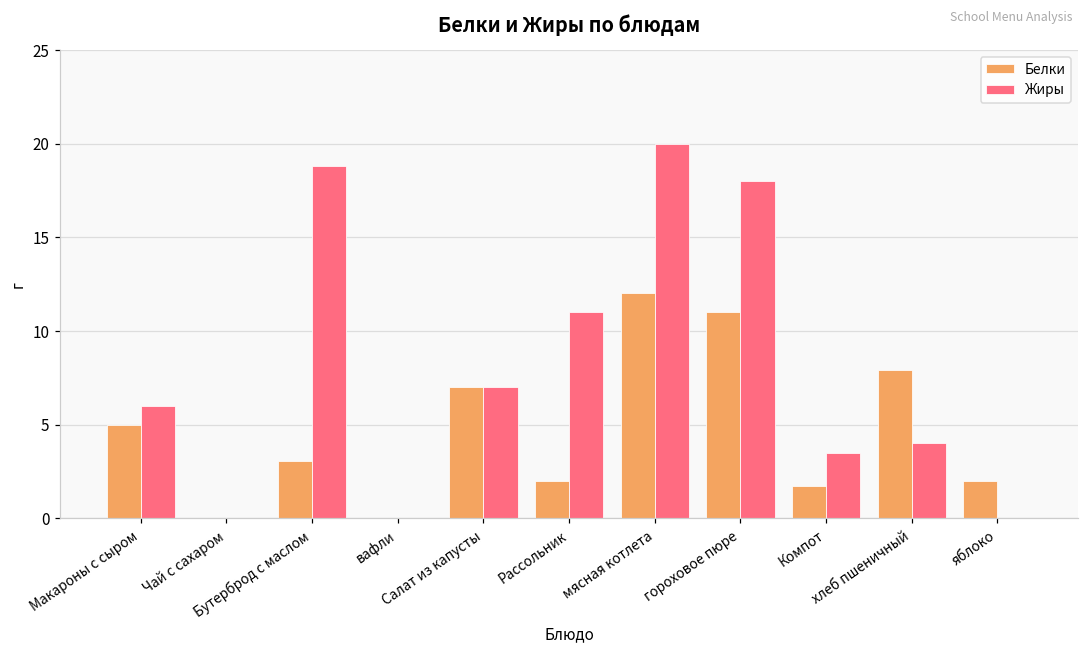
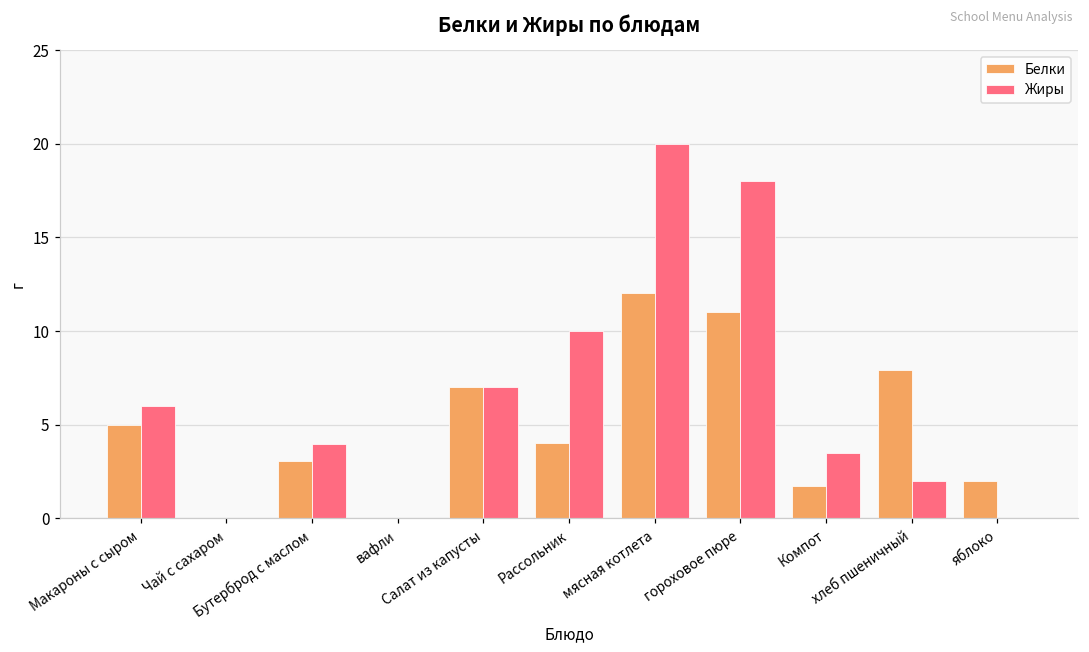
  {
    "Белки": {
      "Макароны с сыром": 5,
      "Чай с сахаром": 0,
      "Бутерброд с маслом": 3,
      "вафли": 0,
      "Салат из капусты": 7,
-     "Рассольник": 2,
+     "Рассольник": 4,
      "мясная котлета": 12,
      "гороховое пюре": 11,
      "Компот": 1.7,
      "хлеб пшеничный": 8,
      "яблоко": 2
    },
    "Жиры": {
      "Макароны с сыром": 6.0,
      "Чай с сахаром": 0.0,
-     "Бутерброд с маслом": 18.8,
+     "Бутерброд с маслом": 4.0,
      "вафли": 0.0,
      "Салат из капусты": 7.0,
-     "Рассольник": 11,
+     "Рассольник": 10,
      "мясная котлета": 20.0,
      "гороховое пюре": 18.0,
      "Компот": 3.5,
-     "хлеб пшеничный": 4,
+     "хлеб пшеничный": 2,
      "яблоко": 0.0
    }
  }
